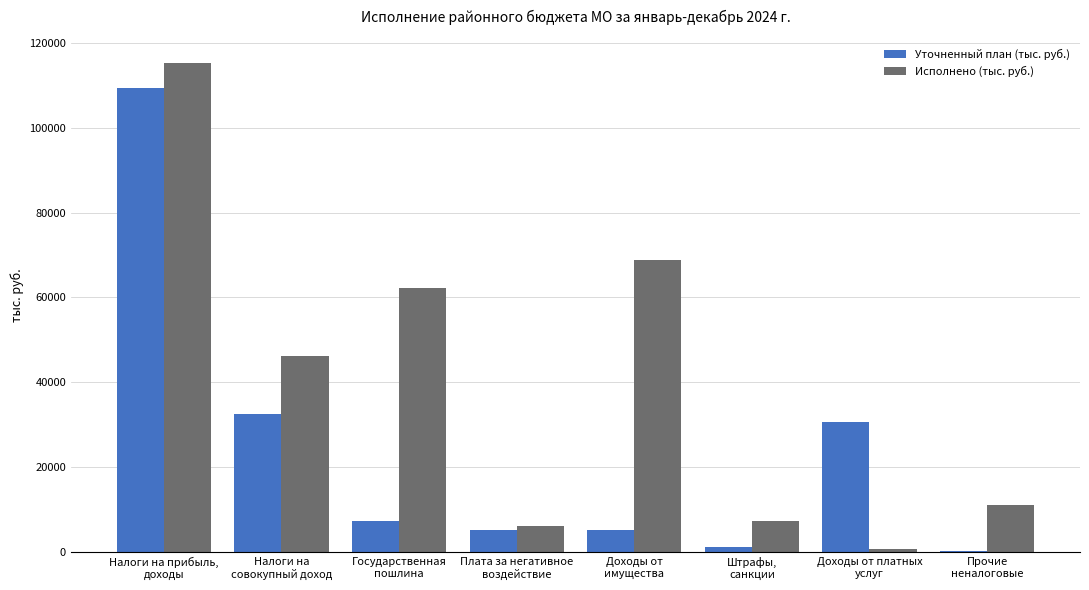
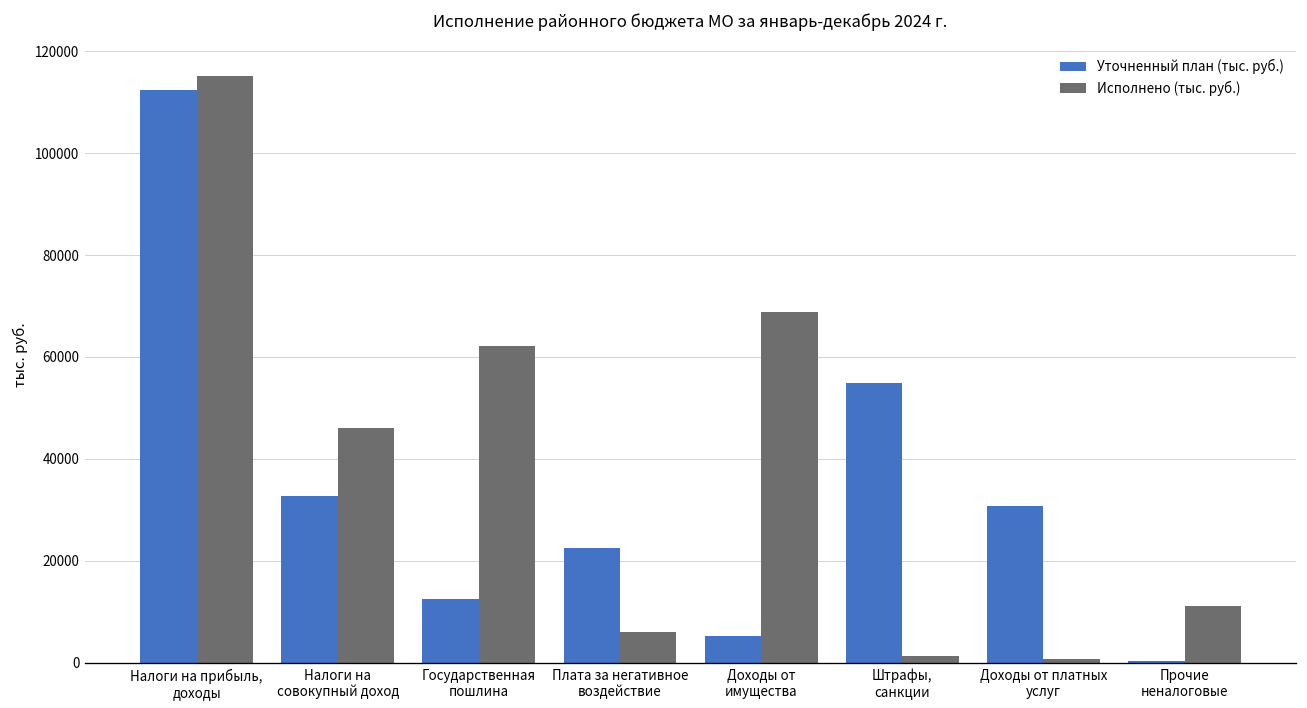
  {
    "Уточненный план (тыс. руб.)": {
-     "Налоги на прибыль, доходы": 109000,
+     "Налоги на прибыль, доходы": 112000,
      "Налоги на совокупный доход": 33000,
-     "Государственная пошлина": 7000,
-     "Плата за негативное воздействие": 5000,
+     "Государственная пошлина": 13000,
+     "Плата за негативное воздействие": 23000,
      "Доходы от имущества": 5000,
-     "Штрафы, санкции": 1000,
+     "Штрафы, санкции": 55000,
      "Доходы от платных услуг": 31000
    },
    "Исполнено (тыс. руб.)": {
      "Налоги на прибыль, доходы": 115000,
      "Налоги на совокупный доход": 46000,
      "Государственная пошлина": 62000,
      "Плата за негативное воздействие": 6000,
      "Доходы от имущества": 69000,
-     "Штрафы, санкции": 7000,
+     "Штрафы, санкции": 1000,
      "Доходы от платных услуг": 1000,
      "Прочие неналоговые": 11000
    }
  }
